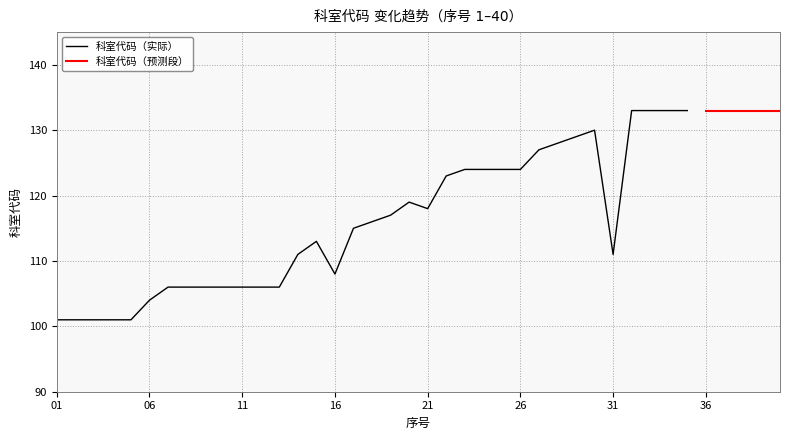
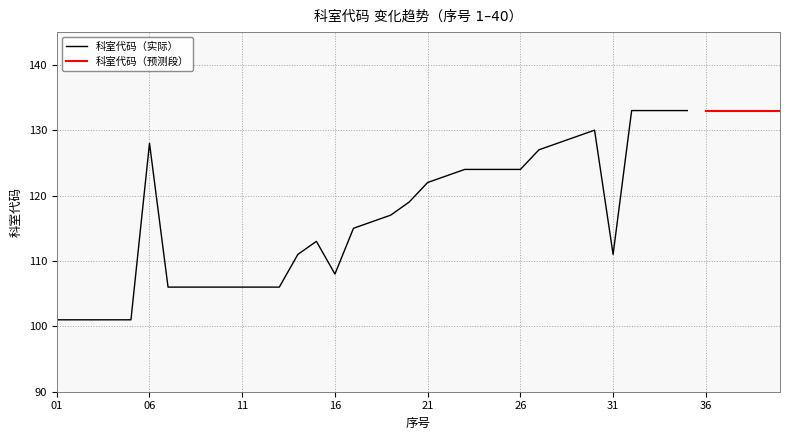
  {
    "科室代码（实际）": {
      "01": 101,
-     "06": 104,
+     "06": 128,
      "11": 106,
      "16": 108,
-     "21": 118,
+     "21": 122,
      "26": 124,
      "31": 111
    },
    "科室代码（预测段）": {
      "36": 133
    }
  }
